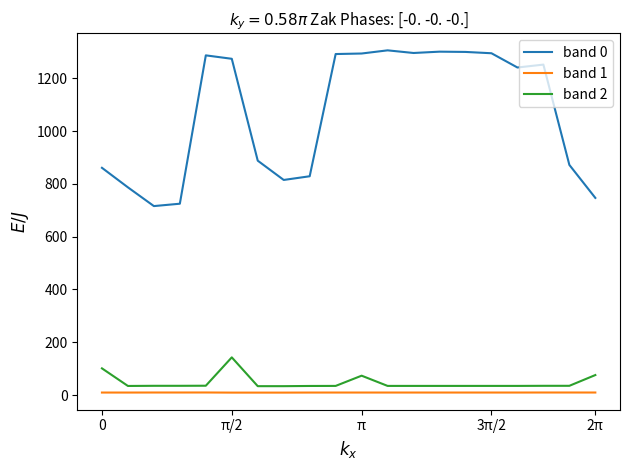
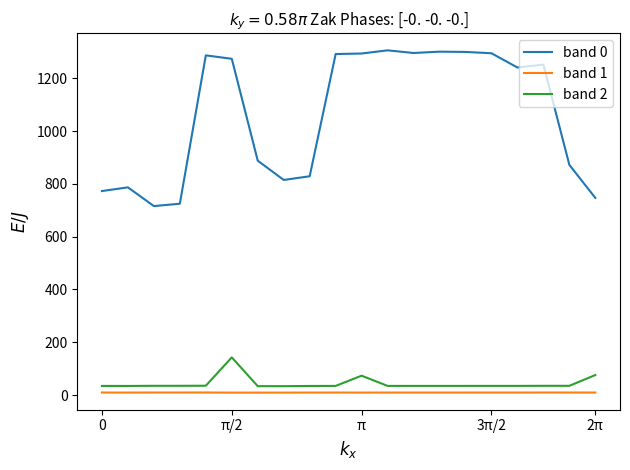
  {
    "band 0": {
-     "0": 860,
+     "0": 770,
      "π/2": 1270,
      "π": 1290,
      "3π/2": 1300,
      "2π": 750
    },
    "band 1": {
      "0": 10,
      "π/2": 10,
      "π": 10,
      "3π/2": 10,
      "2π": 10
    },
    "band 2": {
-     "0": 100,
+     "0": 30,
      "π/2": 140,
      "π": 70,
      "3π/2": 30,
      "2π": 80
    }
  }
